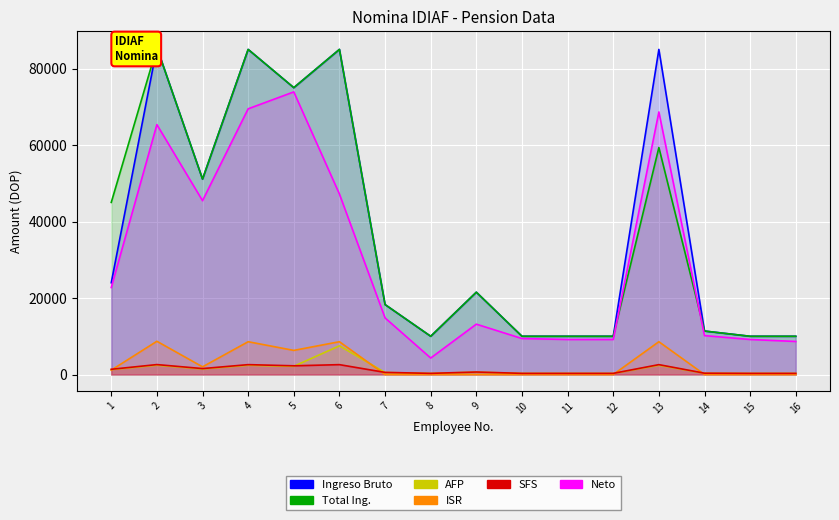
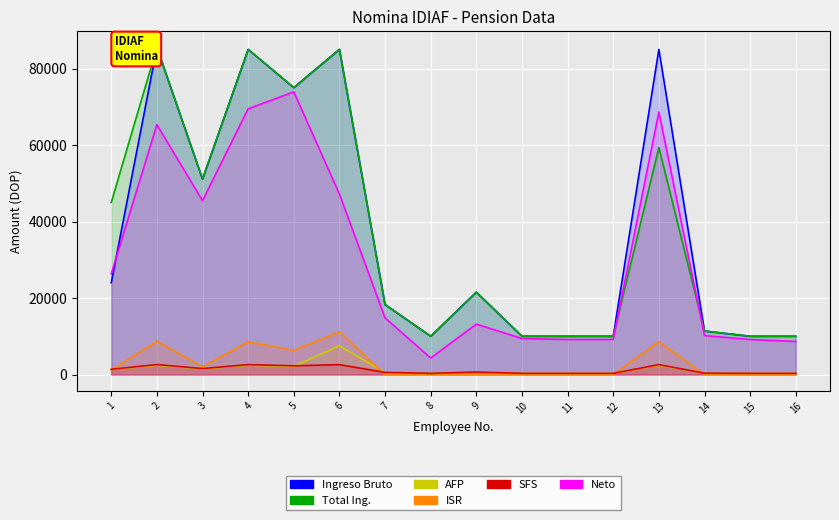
  {
    "Ingreso Bruto": {
      "1": 24000,
      "13": 85000
    },
    "Total Ing.": {
      "1": 45000,
      "13": 59000
    },
    "AFP": {
      "6": 8000
    },
    "ISR": {
      "2": 9000,
      "4": 9000,
      "5": 6000,
-     "6": 9000,
+     "6": 11000,
      "13": 9000
    },
    "SFS": {
      "6": 3000
    },
    "Neto": {
-     "1": 23000,
+     "1": 26000,
      "2": 65000,
      "3": 45000,
      "4": 69000,
      "5": 74000,
      "6": 47000,
      "7": 15000,
      "8": 4000,
      "9": 13000,
      "11": 9000,
      "12": 9000,
      "13": 69000,
      "14": 10000,
      "15": 9000,
      "16": 9000
    }
  }
